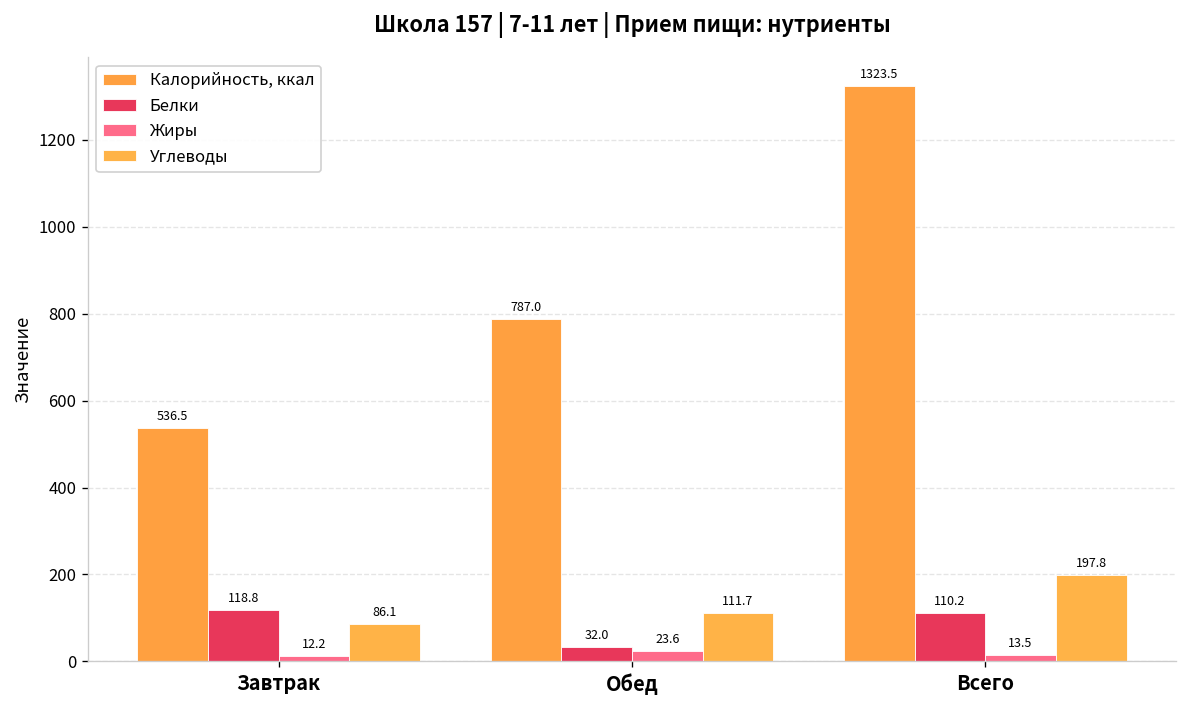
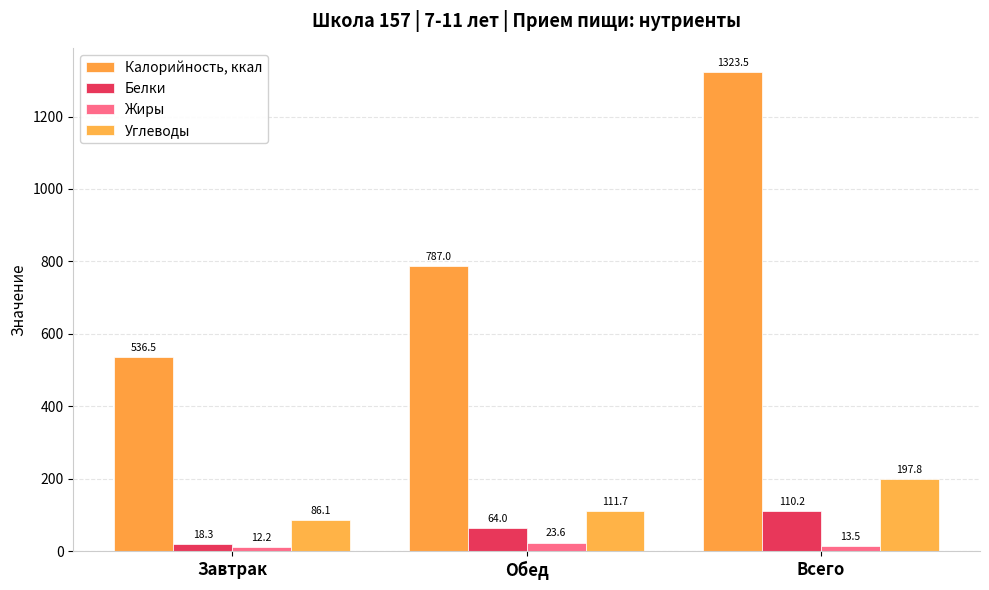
  {
    "Белки": {
-     "Завтрак": 118.8,
-     "Обед": 32.0,
+     "Завтрак": 18.3,
+     "Обед": 64.0,
      "Всего": 110.2
    },
    "Жиры": {
      "Завтрак": 12.2,
      "Обед": 23.6,
      "Всего": 13.5
    }
  }
